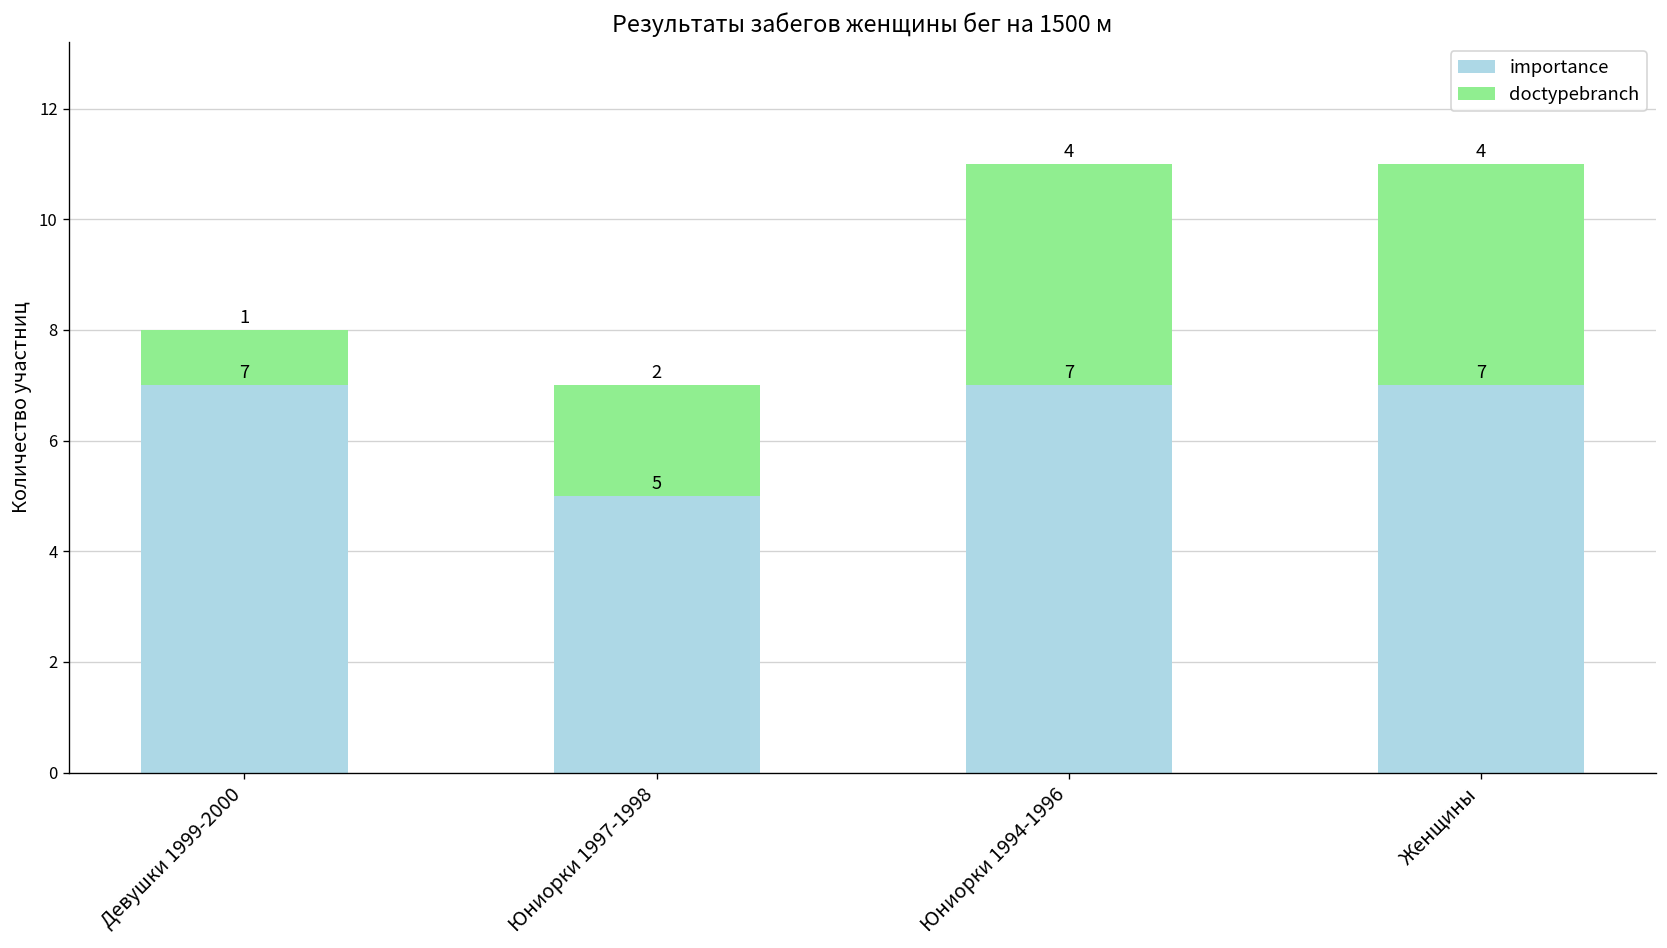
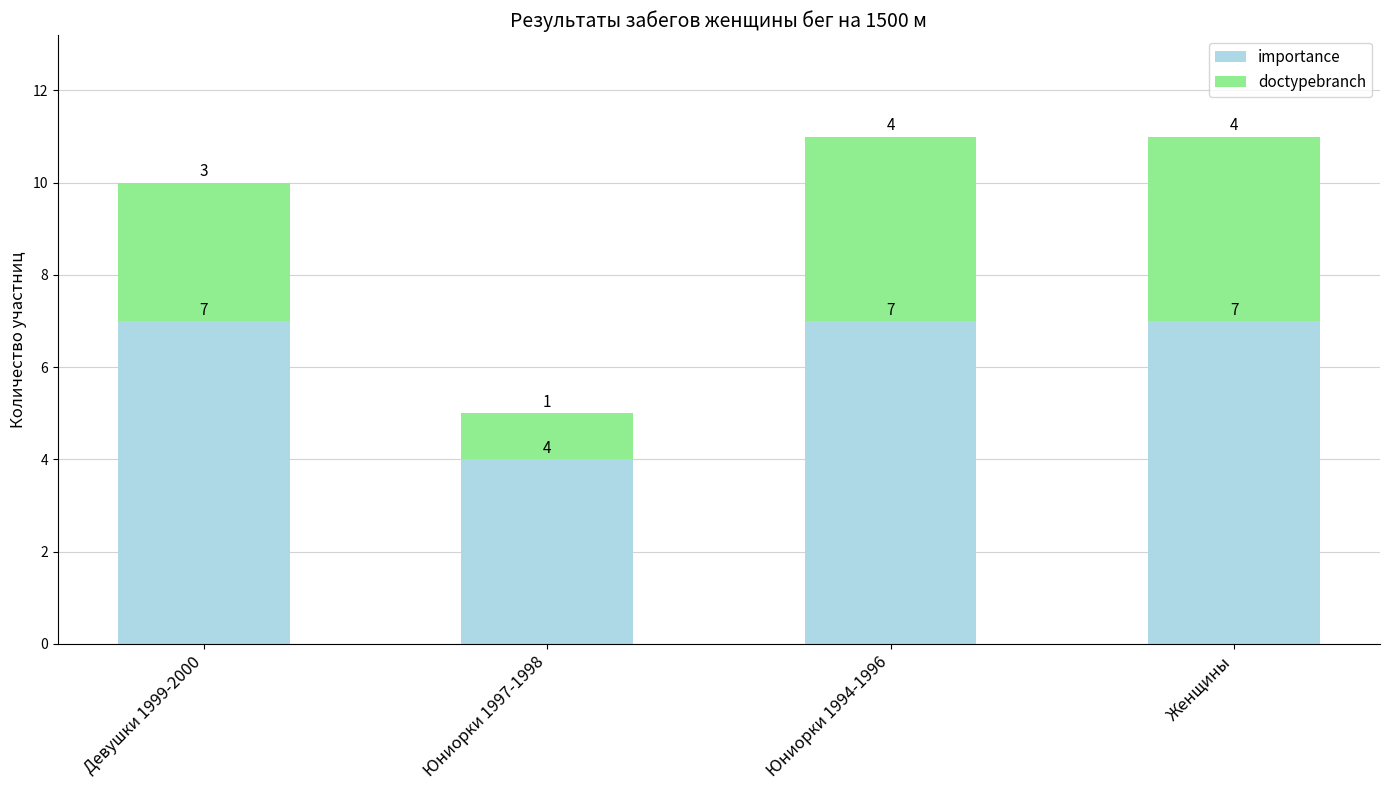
  {
    "importance": {
      "Девушки 1999-2000": 7,
-     "Юниорки 1997-1998": 5,
+     "Юниорки 1997-1998": 4,
      "Юниорки 1994-1996": 7,
      "Женщины": 7
    },
    "doctypebranch": {
-     "Девушки 1999-2000": 1,
-     "Юниорки 1997-1998": 2,
+     "Девушки 1999-2000": 3,
+     "Юниорки 1997-1998": 1,
      "Юниорки 1994-1996": 4,
      "Женщины": 4
    }
  }
